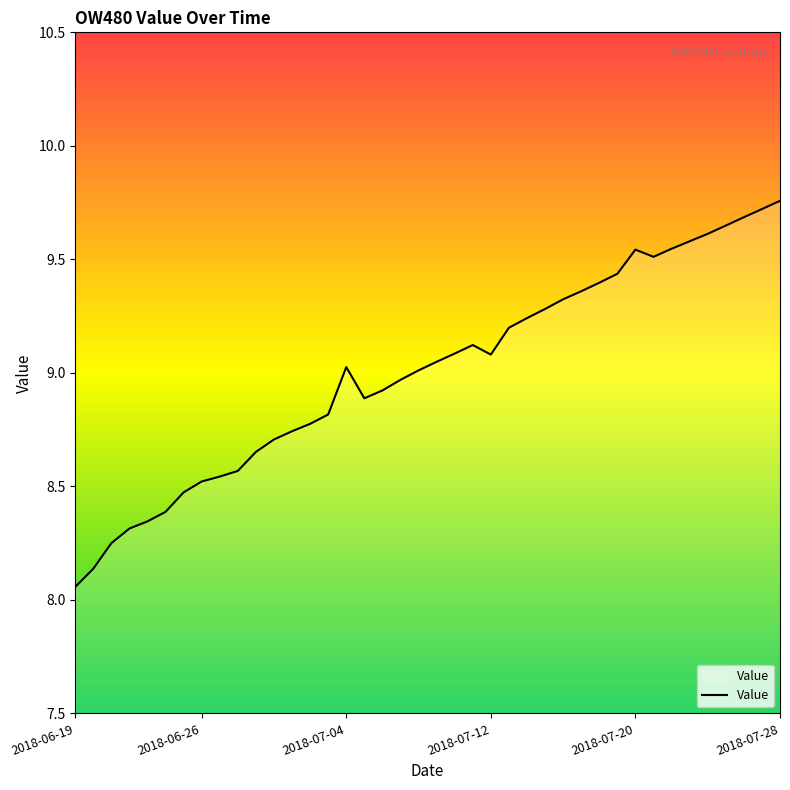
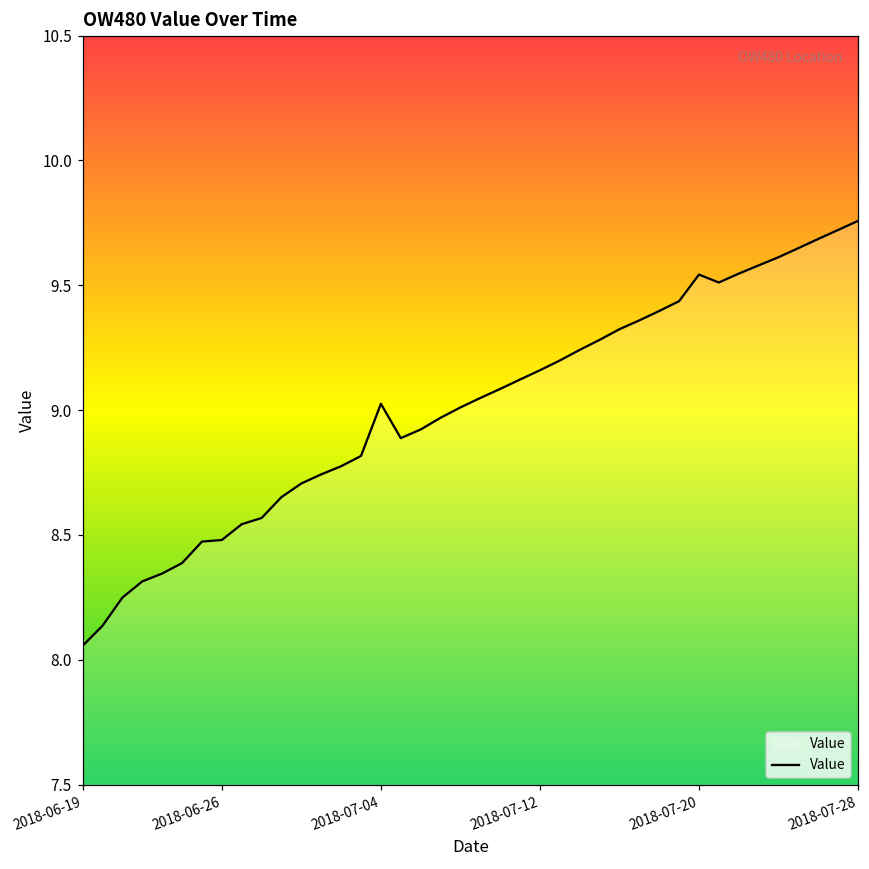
  {
    "2018-06-19": 8.06,
-   "2018-06-26": 8.52,
+   "2018-06-26": 8.48,
    "2018-07-04": 9.03,
-   "2018-07-12": 9.08,
+   "2018-07-12": 9.16,
    "2018-07-20": 9.54,
    "2018-07-28": 9.76
  }
